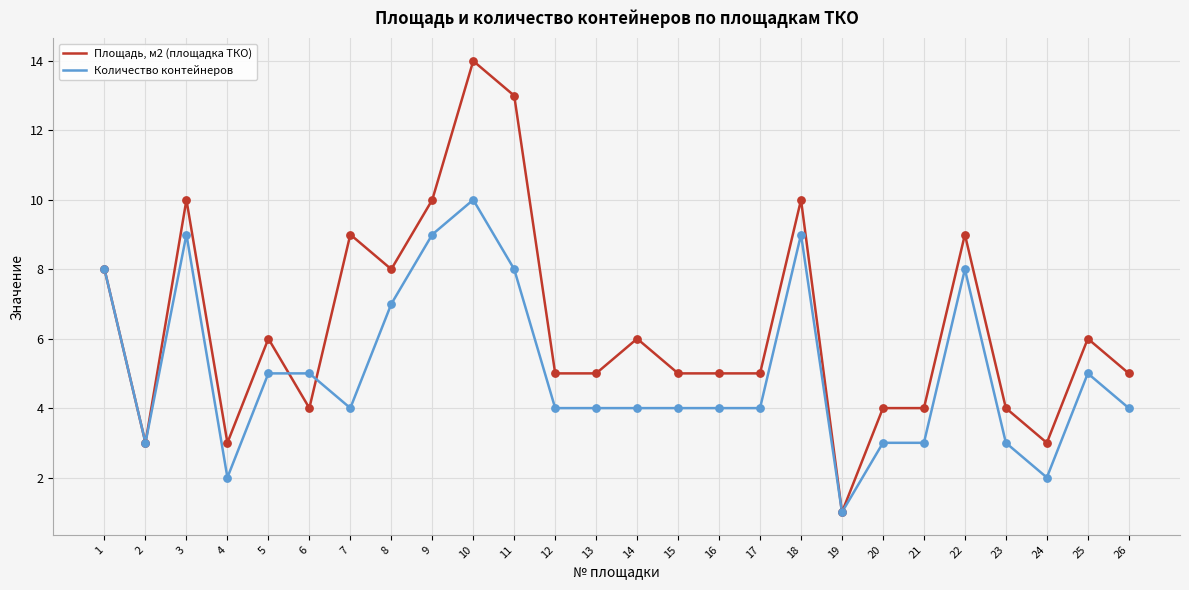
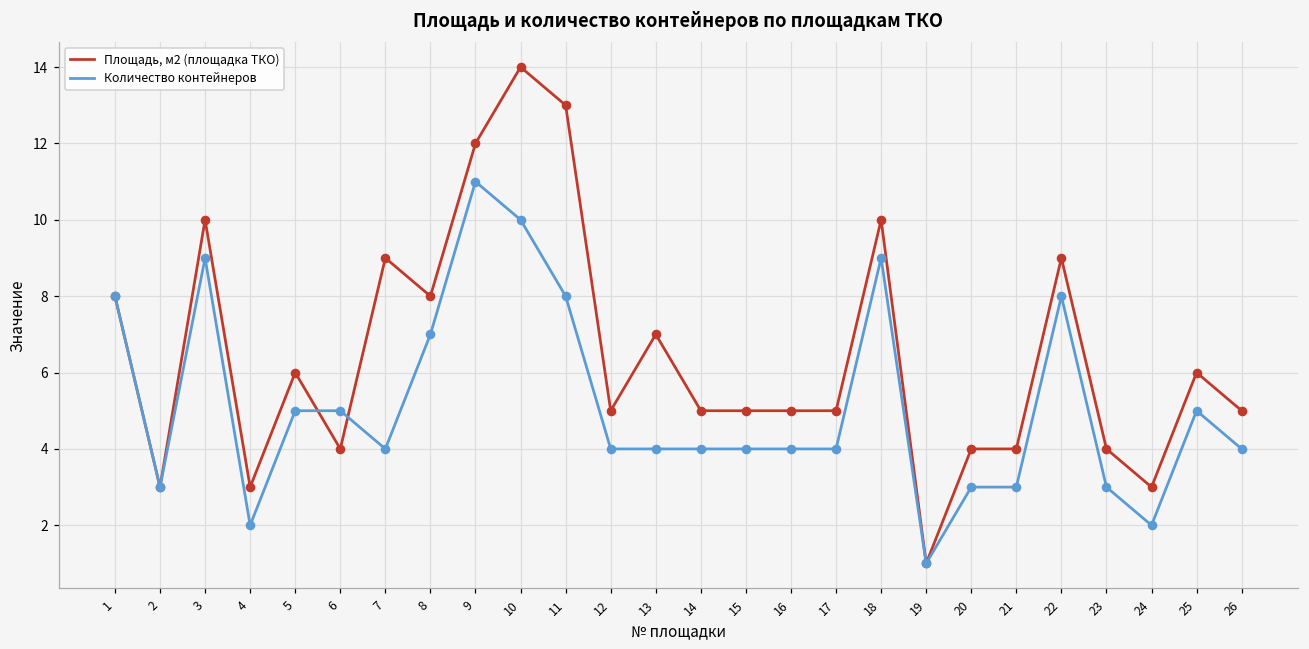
  {
    "Площадь, м2 (площадка ТКО)": {
      "3": 10,
      "4": 3,
      "5": 6,
      "6": 4,
      "7": 9,
      "8": 8,
-     "9": 10,
+     "9": 12,
      "10": 14,
      "11": 13,
      "12": 5,
-     "13": 5,
-     "14": 6,
+     "13": 7,
+     "14": 5,
      "15": 5,
      "16": 5,
      "17": 5,
      "18": 10,
      "20": 4,
      "21": 4,
      "22": 9,
      "23": 4,
      "24": 3,
      "25": 6,
      "26": 5
    },
    "Количество контейнеров": {
      "3": 9,
      "4": 2,
      "5": 5,
      "6": 5,
      "7": 4,
      "8": 7,
-     "9": 9,
+     "9": 11,
      "10": 10,
      "11": 8,
      "12": 4,
      "13": 4,
      "14": 4,
      "15": 4,
      "16": 4,
      "17": 4,
      "18": 9,
      "20": 3,
      "21": 3,
      "22": 8,
      "23": 3,
      "24": 2,
      "25": 5,
      "26": 4
    }
  }
